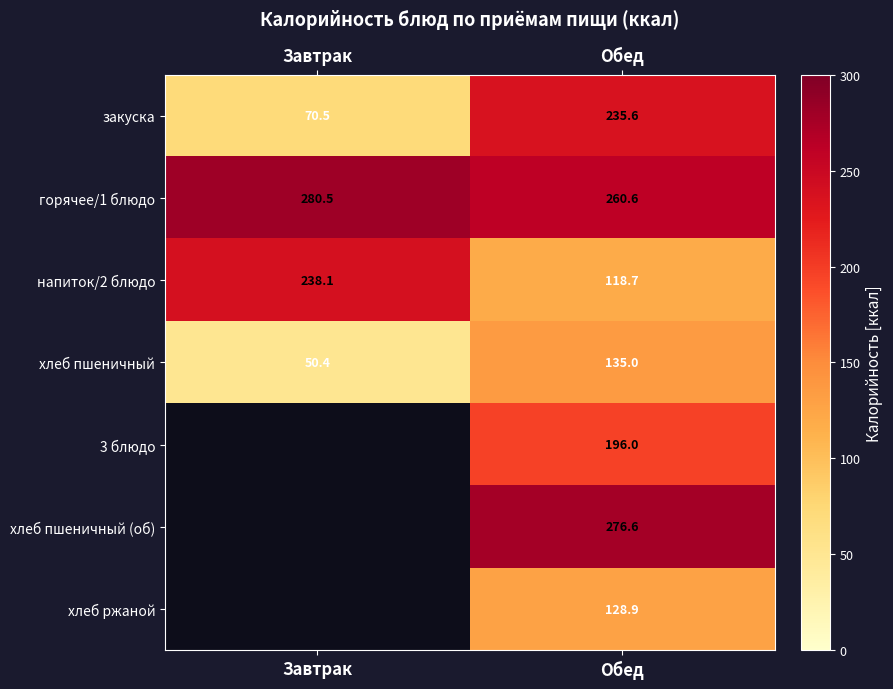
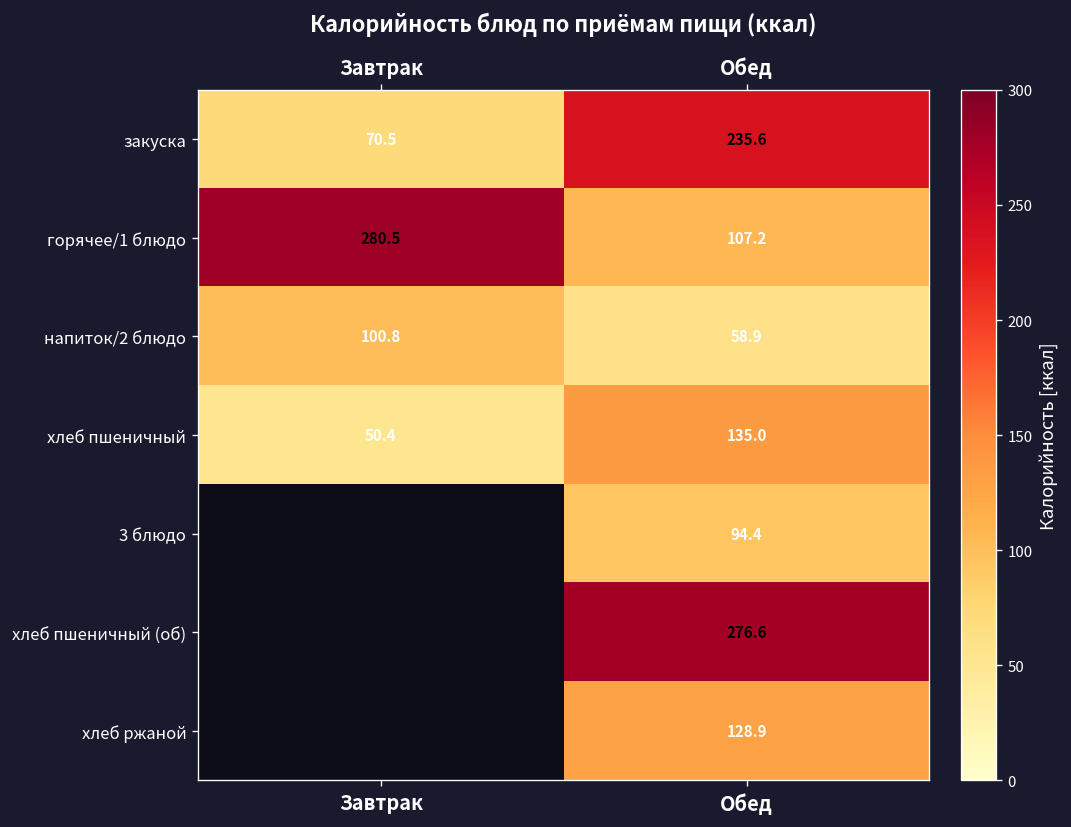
  {
    "закуска": {
      "Завтрак": 70.5,
      "Обед": 235.6
    },
    "горячее/1 блюдо": {
      "Завтрак": 280.5,
-     "Обед": 260.6
+     "Обед": 107.2
    },
    "напиток/2 блюдо": {
-     "Завтрак": 238.1,
-     "Обед": 118.7
+     "Завтрак": 100.8,
+     "Обед": 58.9
    },
    "хлеб пшеничный": {
      "Завтрак": 50.4,
      "Обед": 135.0
    },
    "3 блюдо": {
-     "Обед": 196.0
+     "Обед": 94.4
    },
    "хлеб пшеничный (об)": {
      "Обед": 276.6
    },
    "хлеб ржаной": {
      "Обед": 128.9
    }
  }
